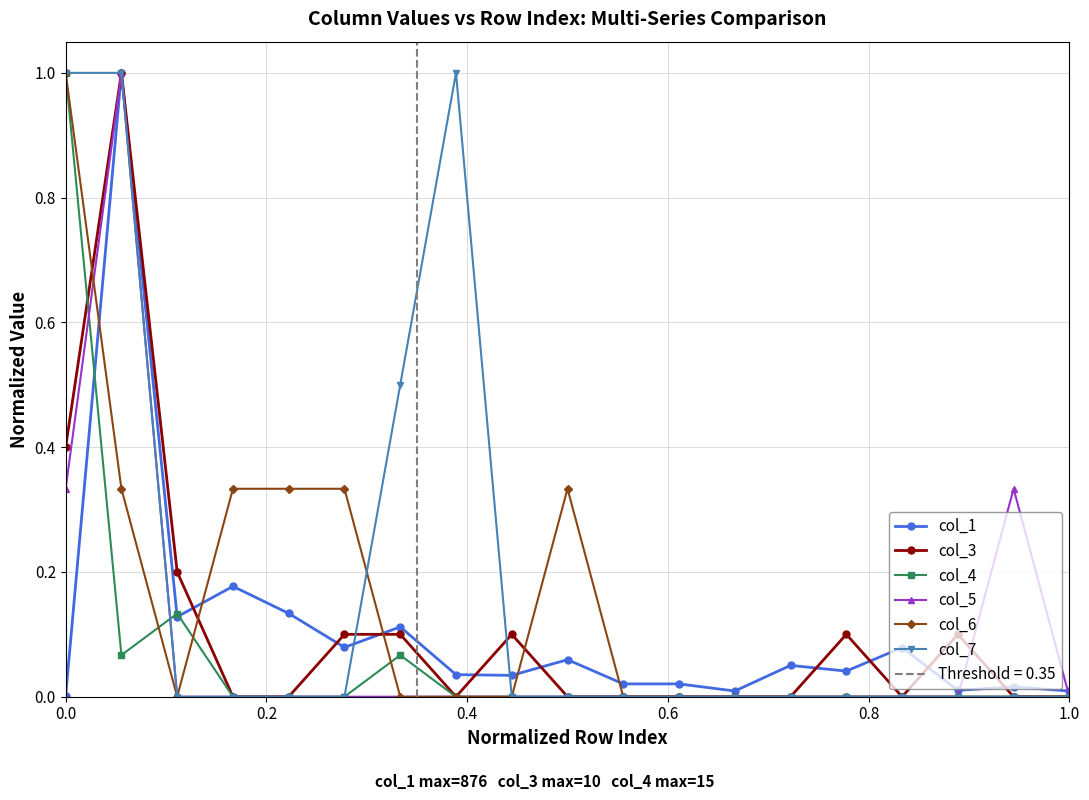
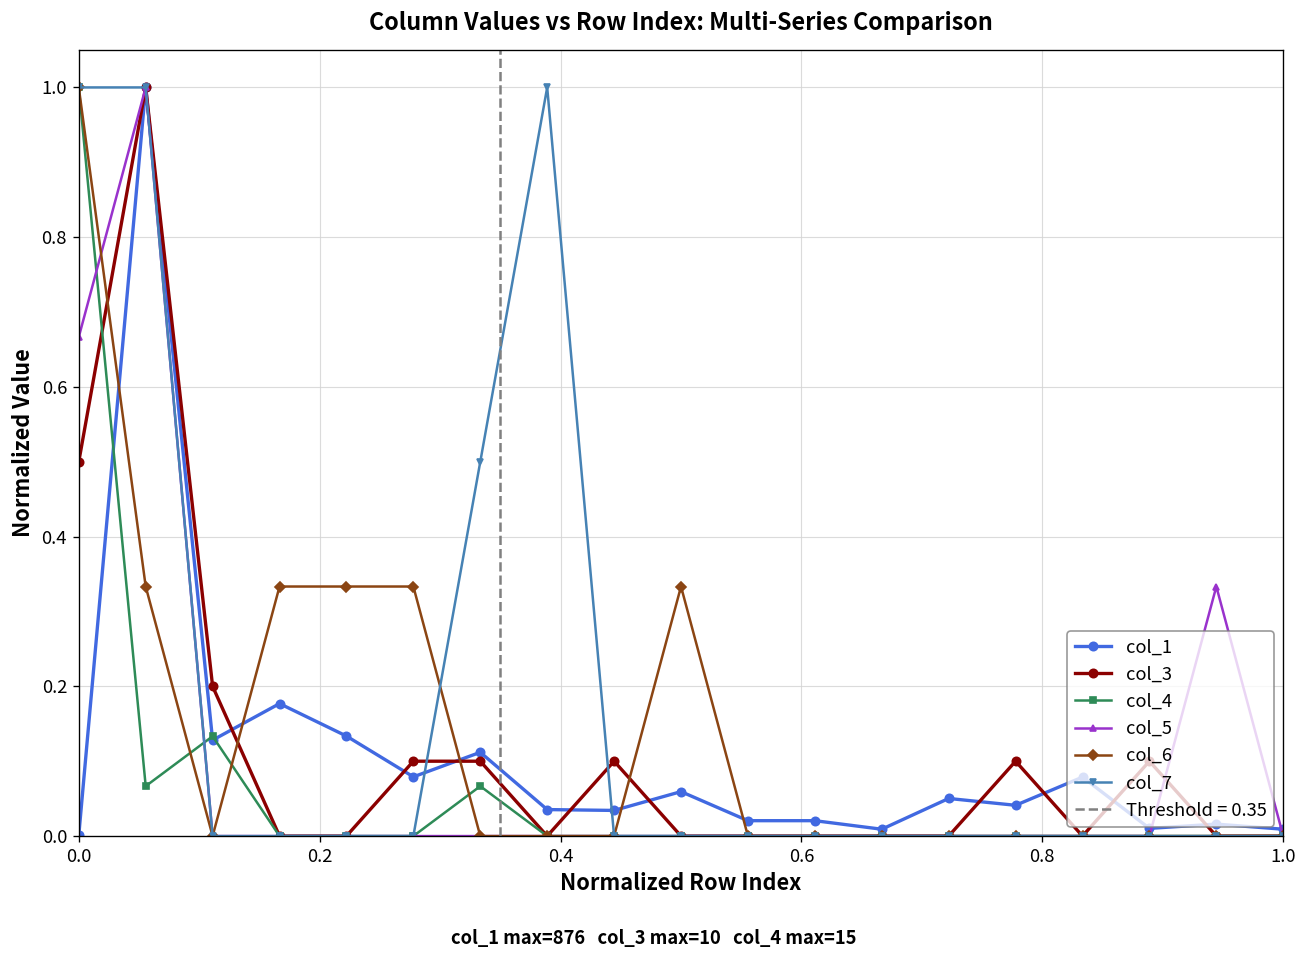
  {
    "col_3": {
-     "0.0": 0.40
+     "0.0": 0.50
    },
    "col_5": {
-     "0.0": 0.33
+     "0.0": 0.67
    }
  }
